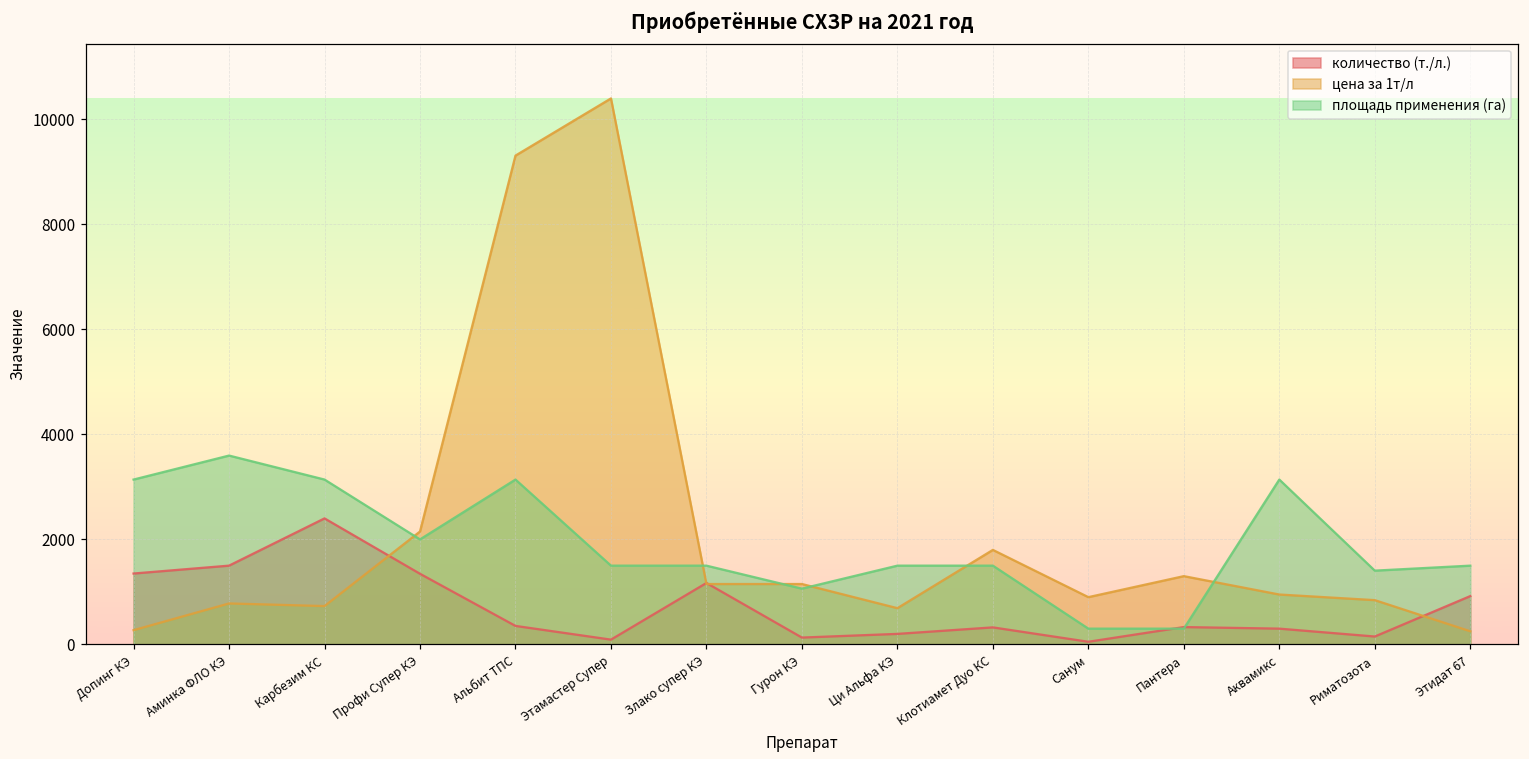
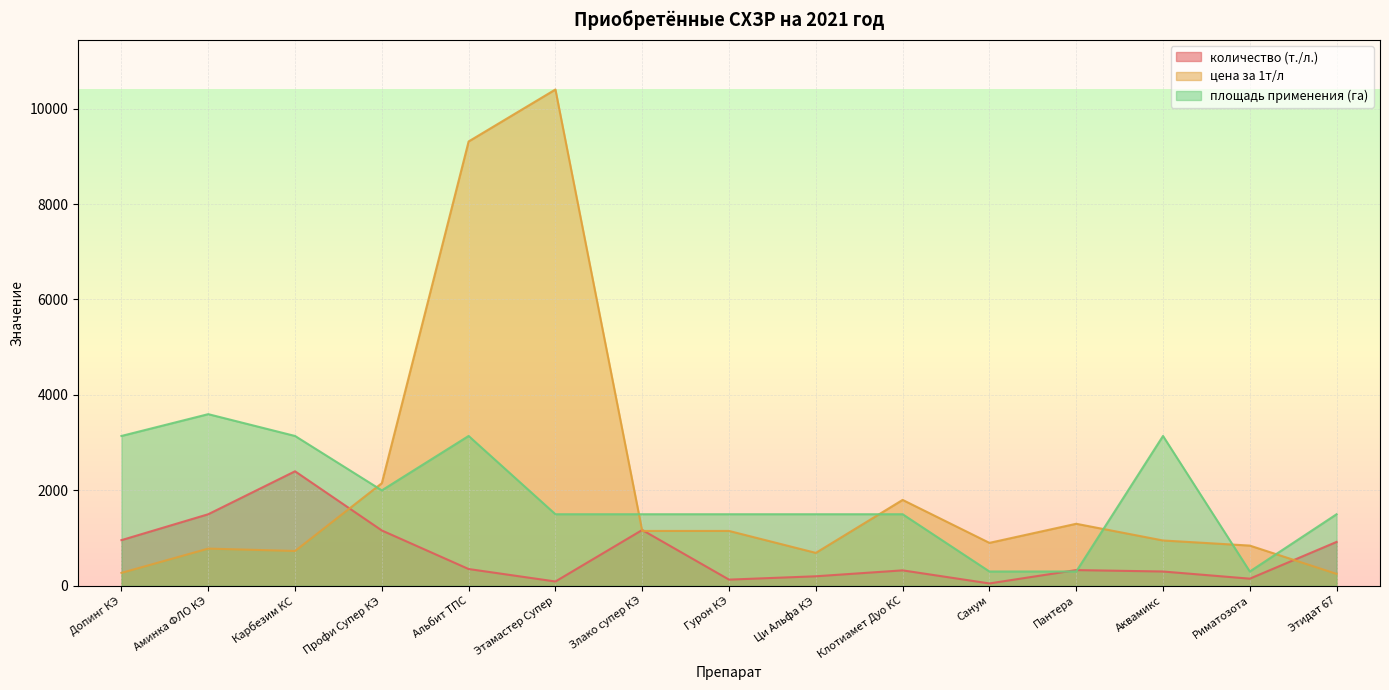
  {
    "количество (т./л.)": {
-     "Допинг КЭ": 1400,
+     "Допинг КЭ": 1000,
      "Аминка ФЛО КЭ": 1500,
      "Карбезим КС": 2400,
-     "Профи Супер КЭ": 1300,
+     "Профи Супер КЭ": 1200,
      "Альбит ТПС": 400,
      "Этамастер Супер": 100,
      "Гурон КЭ": 100,
      "Ци Альфа КЭ": 200,
      "Клотиамет Дуо КС": 300,
      "Санум": 100,
      "Аквамикс": 300,
      "Риматозота": 200,
      "Этидат 67": 900
    },
    "цена за 1т/л": {
      "Допинг КЭ": 300,
      "Аминка ФЛО КЭ": 800,
      "Карбезим КС": 700,
      "Профи Супер КЭ": 2200,
      "Альбит ТПС": 9300,
      "Этамастер Супер": 10400,
      "Гурон КЭ": 1200,
      "Ци Альфа КЭ": 700,
      "Клотиамет Дуо КС": 1800,
      "Санум": 900,
      "Пантера": 1300,
      "Аквамикс": 1000,
      "Риматозота": 800,
      "Этидат 67": 300
    },
    "площадь применения (га)": {
      "Допинг КЭ": 3100,
      "Аминка ФЛО КЭ": 3600,
      "Карбезим КС": 3100,
      "Профи Супер КЭ": 2000,
      "Альбит ТПС": 3100,
      "Этамастер Супер": 1500,
      "Злако супер КЭ": 1500,
-     "Гурон КЭ": 1100,
+     "Гурон КЭ": 1500,
      "Ци Альфа КЭ": 1500,
      "Клотиамет Дуо КС": 1500,
      "Санум": 300,
      "Аквамикс": 3100,
-     "Риматозота": 1400,
+     "Риматозота": 300,
      "Этидат 67": 1500
    }
  }
